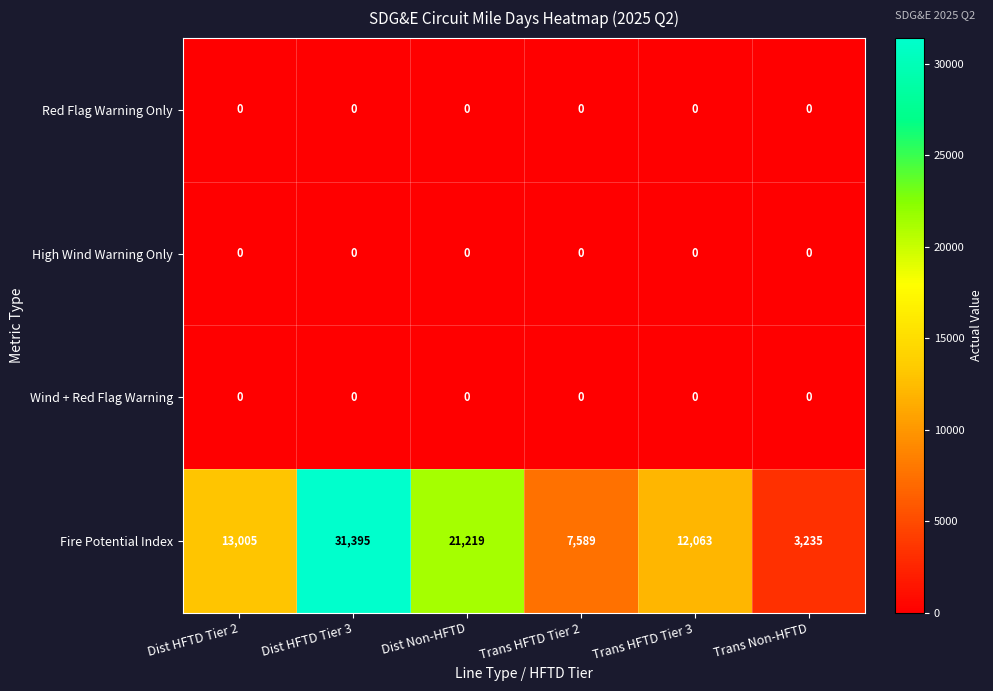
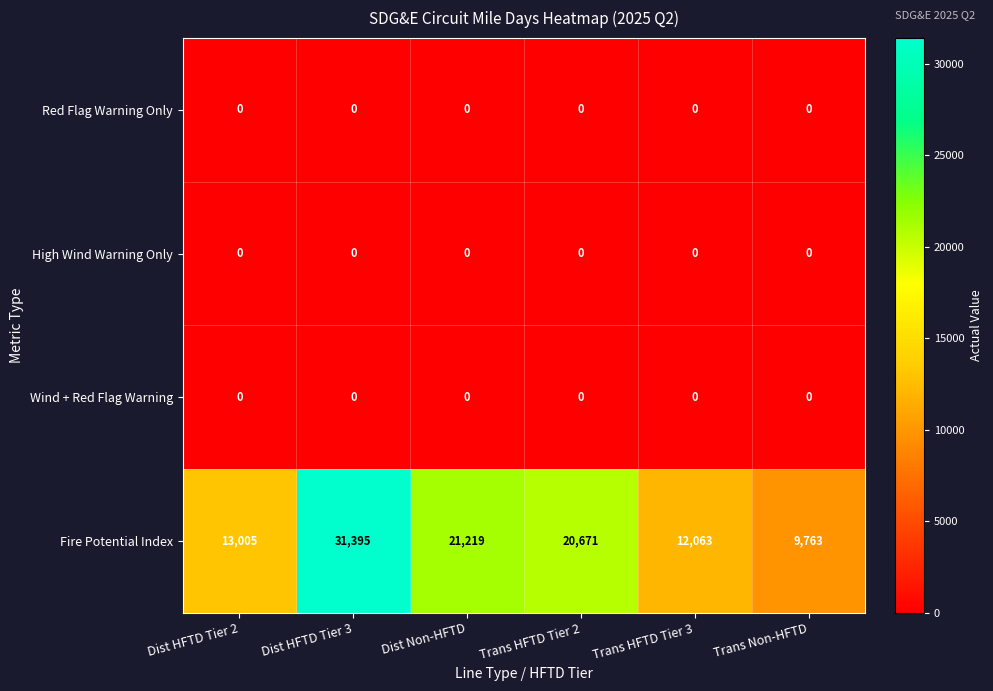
  {
    "Red Flag Warning Only": {
      "Dist HFTD Tier 2": "0",
      "Dist HFTD Tier 3": "0",
      "Dist Non-HFTD": "0",
      "Trans HFTD Tier 2": "0",
      "Trans HFTD Tier 3": "0",
      "Trans Non-HFTD": "0"
    },
    "High Wind Warning Only": {
      "Dist HFTD Tier 2": "0",
      "Dist HFTD Tier 3": "0",
      "Dist Non-HFTD": "0",
      "Trans HFTD Tier 2": "0",
      "Trans HFTD Tier 3": "0",
      "Trans Non-HFTD": "0"
    },
    "Wind + Red Flag Warning": {
      "Dist HFTD Tier 2": "0",
      "Dist HFTD Tier 3": "0",
      "Dist Non-HFTD": "0",
      "Trans HFTD Tier 2": "0",
      "Trans HFTD Tier 3": "0",
      "Trans Non-HFTD": "0"
    },
    "Fire Potential Index": {
      "Dist HFTD Tier 2": "13,005",
      "Dist HFTD Tier 3": "31,395",
      "Dist Non-HFTD": "21,219",
-     "Trans HFTD Tier 2": "7,589",
+     "Trans HFTD Tier 2": "20,671",
      "Trans HFTD Tier 3": "12,063",
-     "Trans Non-HFTD": "3,235"
+     "Trans Non-HFTD": "9,763"
    }
  }
